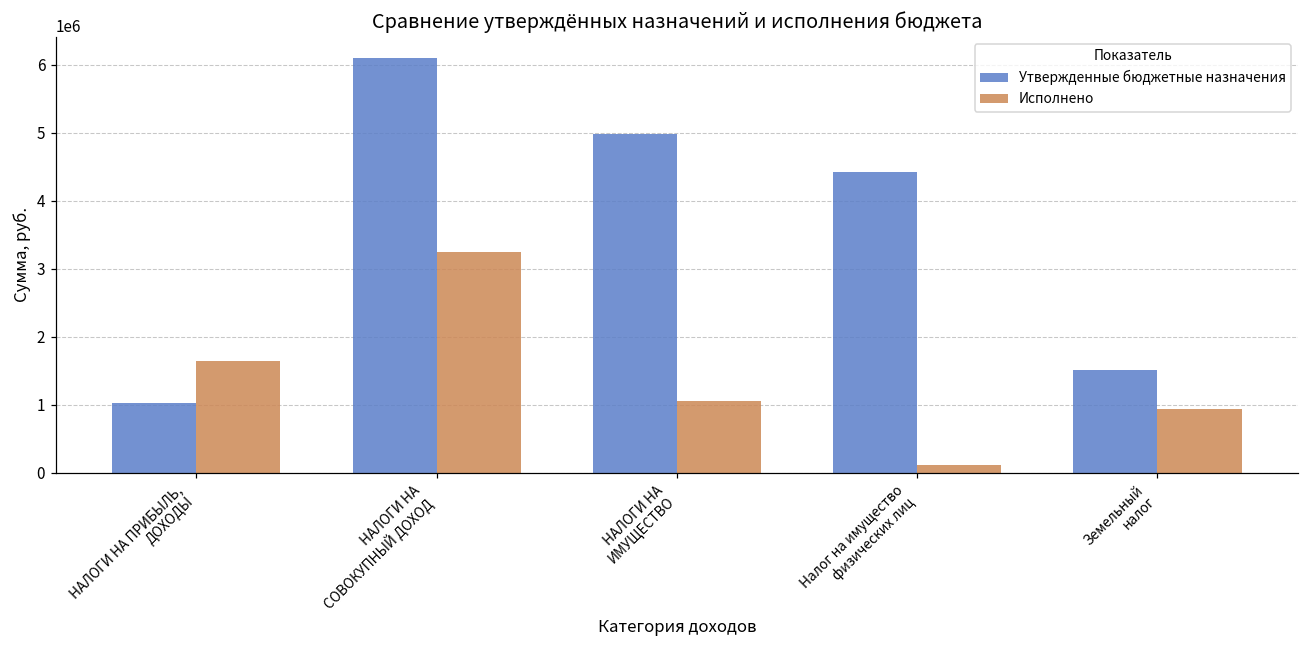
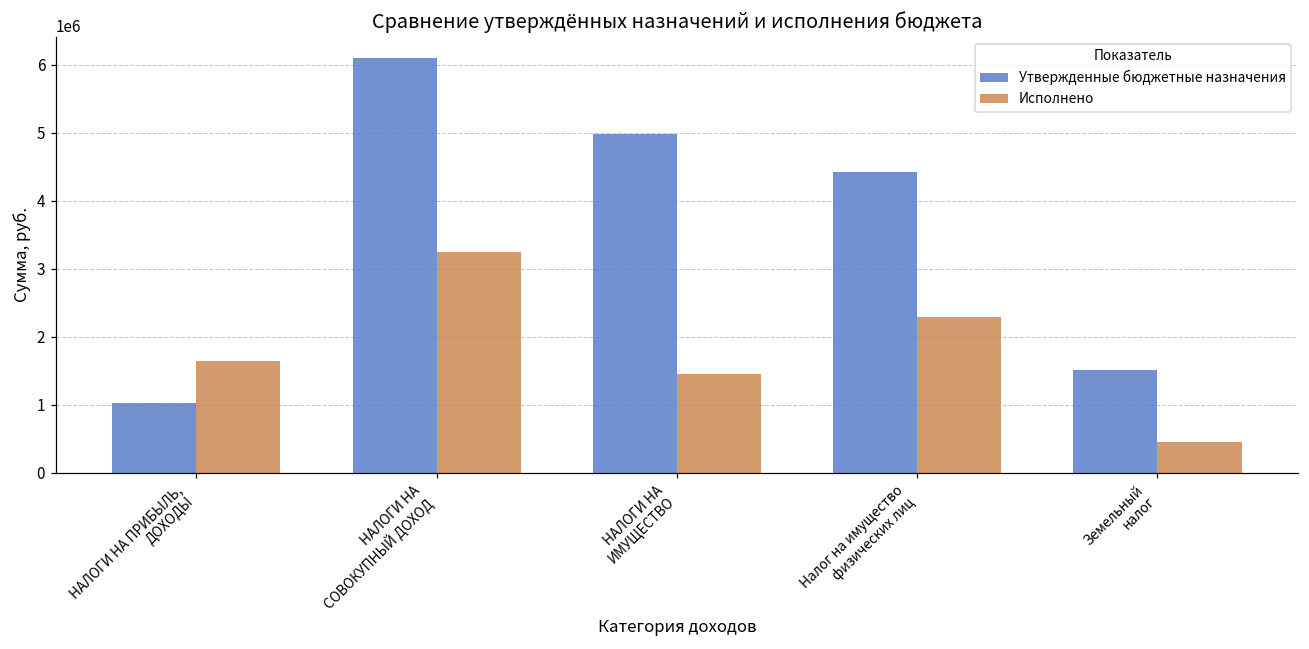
  {
    "Утвержденные бюджетные назначения": {
      "НАЛОГИ НА ПРИБЫЛЬ, ДОХОДЫ": 1000000,
      "НАЛОГИ НА СОВОКУПНЫЙ ДОХОД": 6100000,
      "НАЛОГИ НА ИМУЩЕСТВО": 5000000,
      "Налог на имущество физических лиц": 4400000,
      "Земельный налог": 1500000
    },
    "Исполнено": {
      "НАЛОГИ НА ПРИБЫЛЬ, ДОХОДЫ": 1700000,
      "НАЛОГИ НА СОВОКУПНЫЙ ДОХОД": 3200000,
-     "НАЛОГИ НА ИМУЩЕСТВО": 1100000,
-     "Налог на имущество физических лиц": 100000,
-     "Земельный налог": 900000
+     "НАЛОГИ НА ИМУЩЕСТВО": 1500000,
+     "Налог на имущество физических лиц": 2300000,
+     "Земельный налог": 400000
    }
  }
